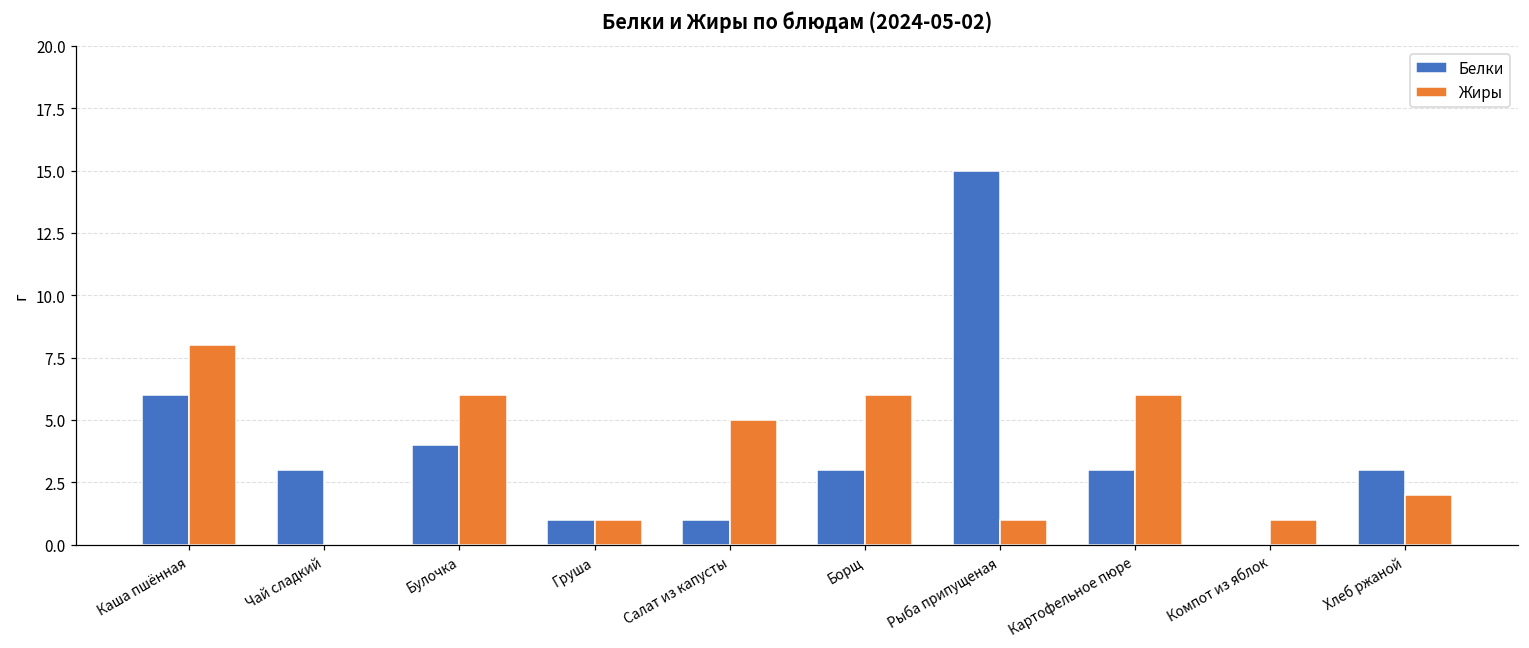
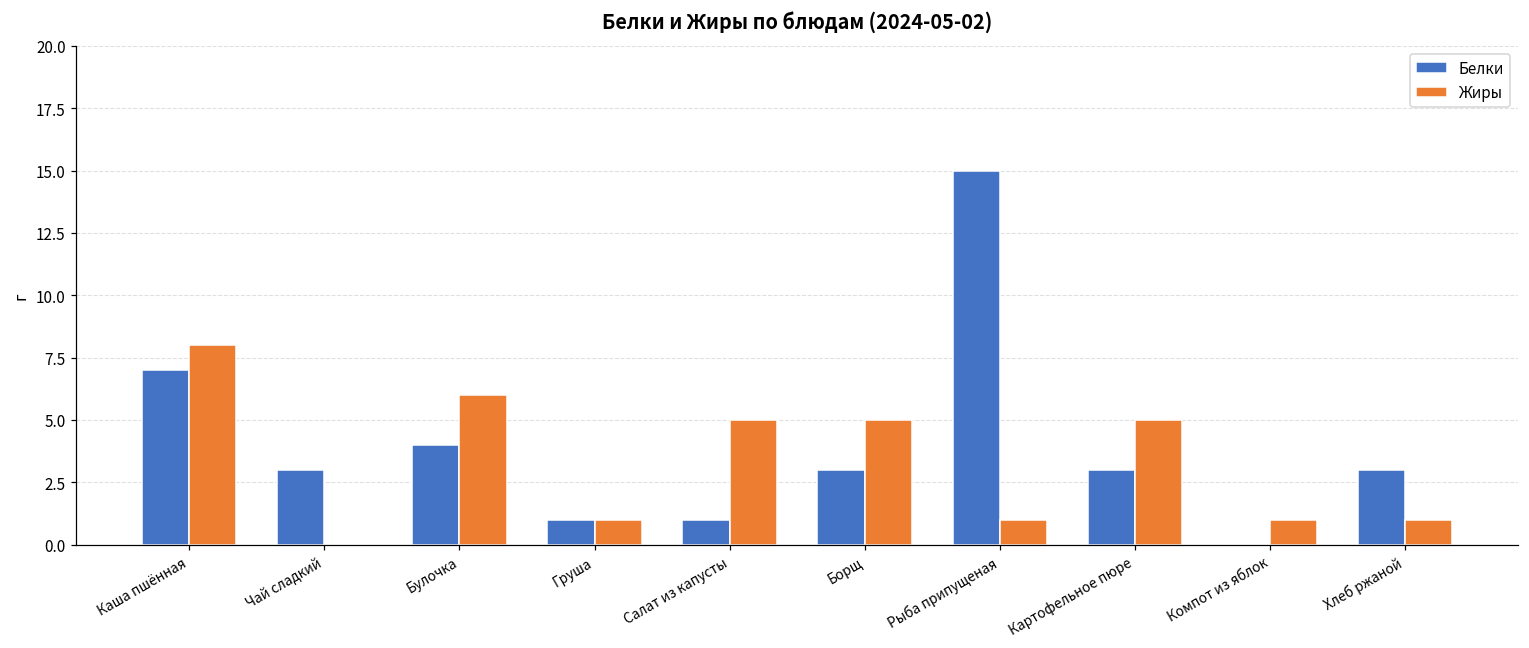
  {
    "Белки": {
-     "Каша пшённая": 6,
+     "Каша пшённая": 7,
      "Чай сладкий": 3,
      "Булочка": 4,
      "Груша": 1,
      "Салат из капусты": 1,
      "Борщ": 3,
      "Рыба припущеная": 15,
      "Картофельное пюре": 3,
      "Компот из яблок": 0,
      "Хлеб ржаной": 3
    },
    "Жиры": {
      "Каша пшённая": 8,
      "Чай сладкий": 0,
      "Булочка": 6,
      "Груша": 1,
      "Салат из капусты": 5,
-     "Борщ": 6,
+     "Борщ": 5,
      "Рыба припущеная": 1,
-     "Картофельное пюре": 6,
+     "Картофельное пюре": 5,
      "Компот из яблок": 1,
-     "Хлеб ржаной": 2
+     "Хлеб ржаной": 1
    }
  }
